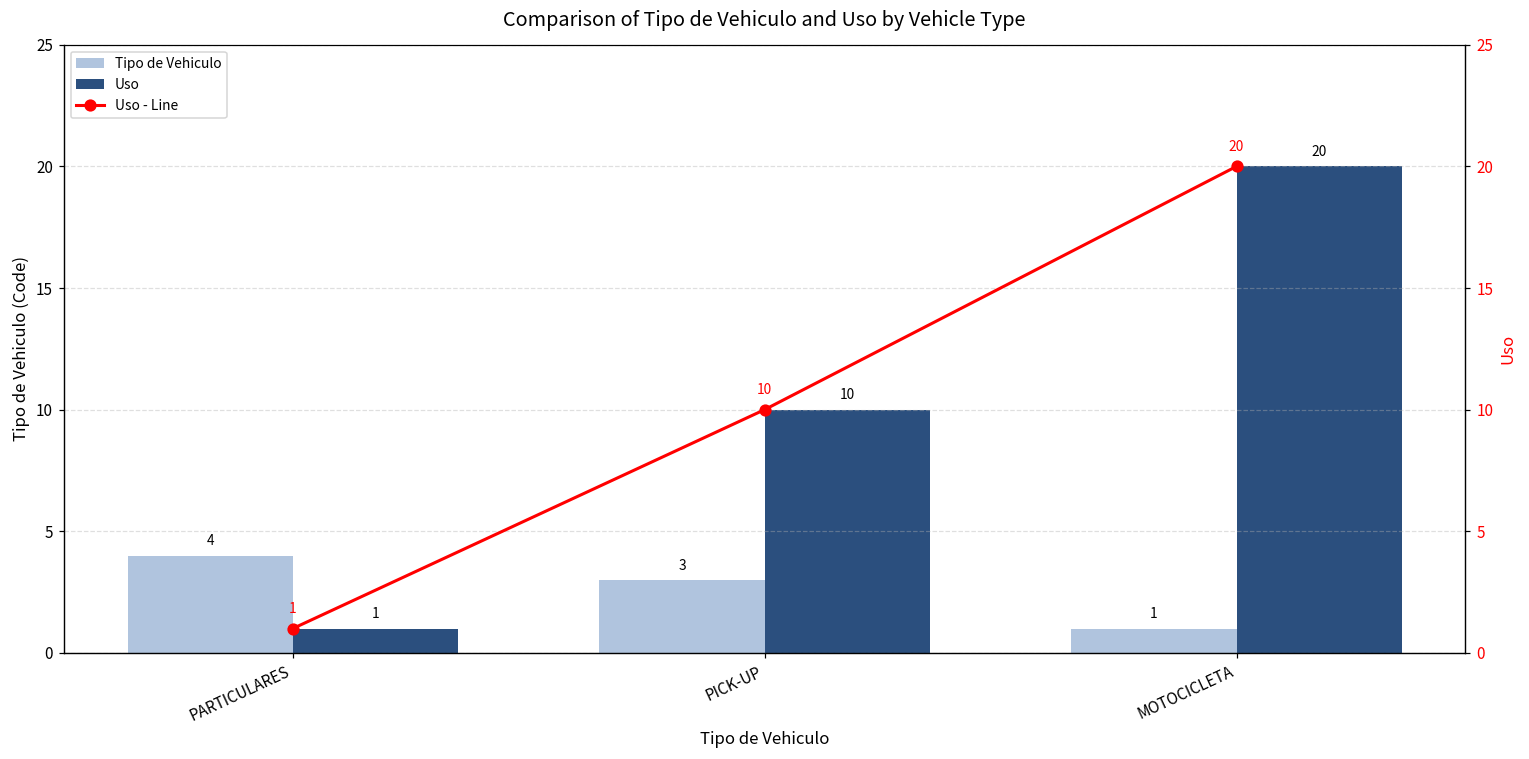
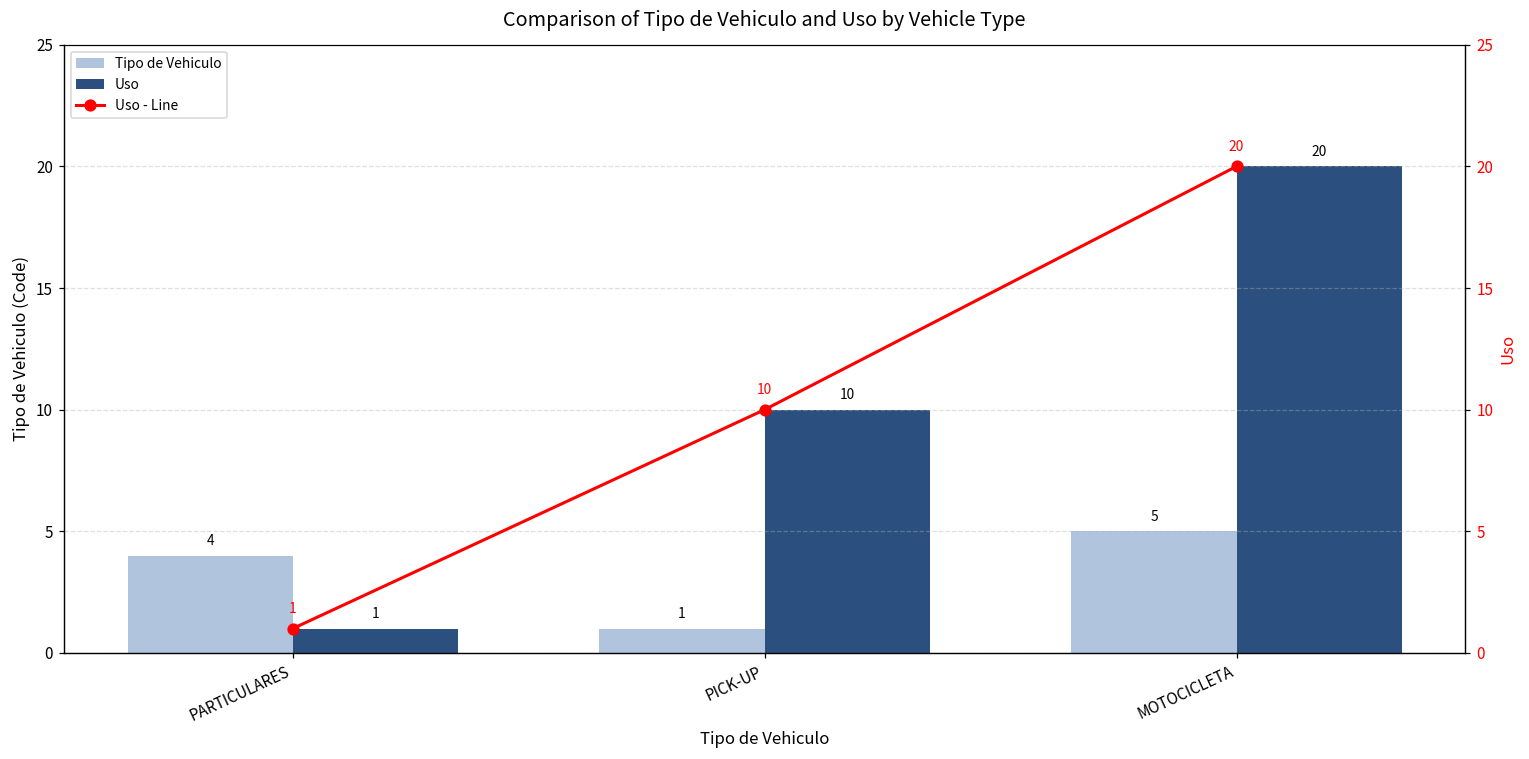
  {
    "Tipo de Vehiculo": {
      "PARTICULARES": 4,
-     "PICK-UP": 3,
-     "MOTOCICLETA": 1
+     "PICK-UP": 1,
+     "MOTOCICLETA": 5
    },
    "Uso": {
      "PARTICULARES": 1,
      "PICK-UP": 10,
      "MOTOCICLETA": 20
    },
    "Uso - Line": {
      "PARTICULARES": 1,
      "PICK-UP": 10,
      "MOTOCICLETA": 20
    }
  }
